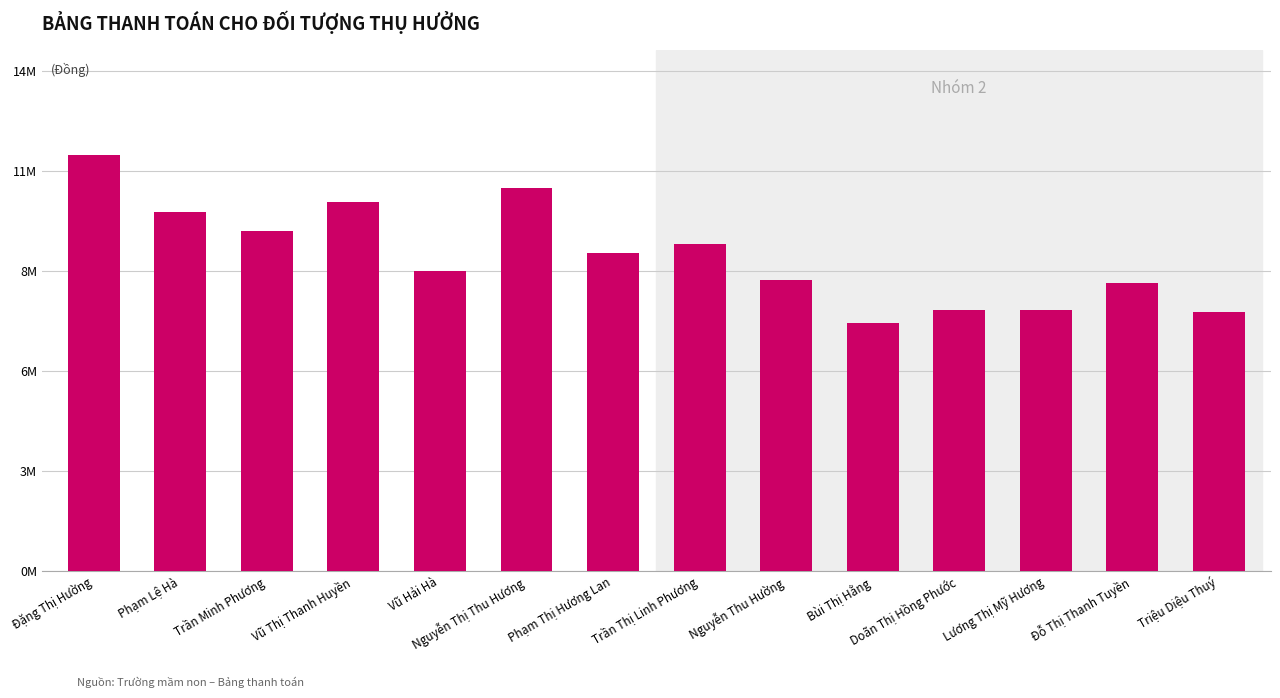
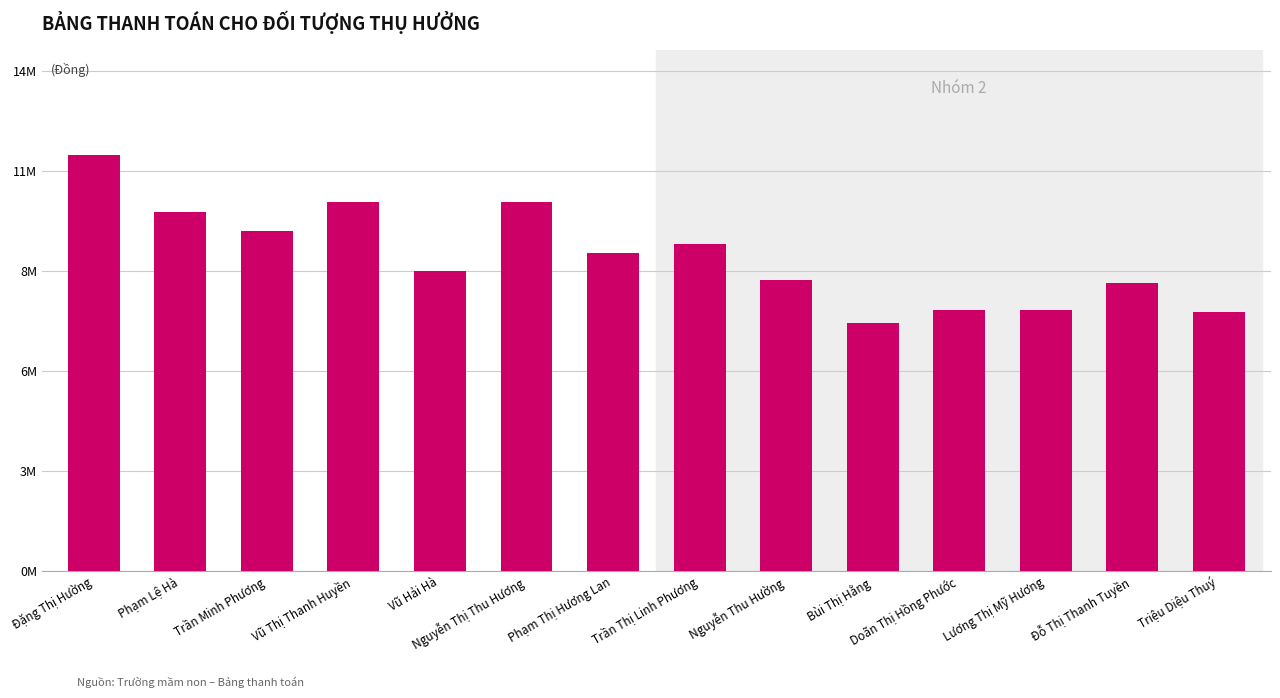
  {
    "Đặng Thị Hường": 11700000,
    "Phạm Lệ Hà": 10100000,
    "Trần Minh Phương": 9500000,
    "Vũ Thị Thanh Huyền": 10300000,
    "Vũ Hải Hà": 8400000,
-   "Nguyễn Thị Thu Hương": 10800000,
+   "Nguyễn Thị Thu Hương": 10300000,
    "Phạm Thị Hương Lan": 8900000,
    "Trần Thị Linh Phương": 9200000,
    "Nguyễn Thu Hường": 8200000,
    "Bùi Thị Hằng": 7000000,
    "Doãn Thị Hồng Phước": 7300000,
    "Lương Thị Mỹ Hương": 7300000,
    "Đỗ Thị Thanh Tuyền": 8100000,
    "Triệu Diệu Thuý": 7300000
  }
